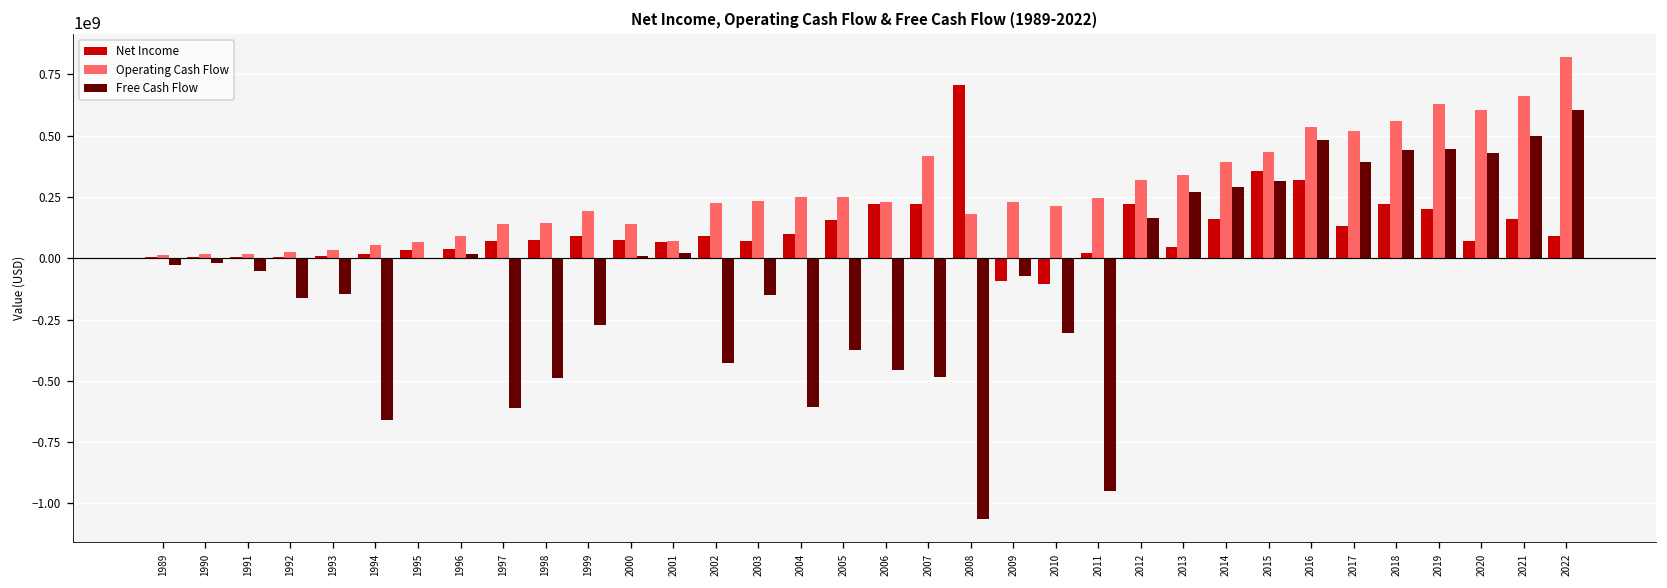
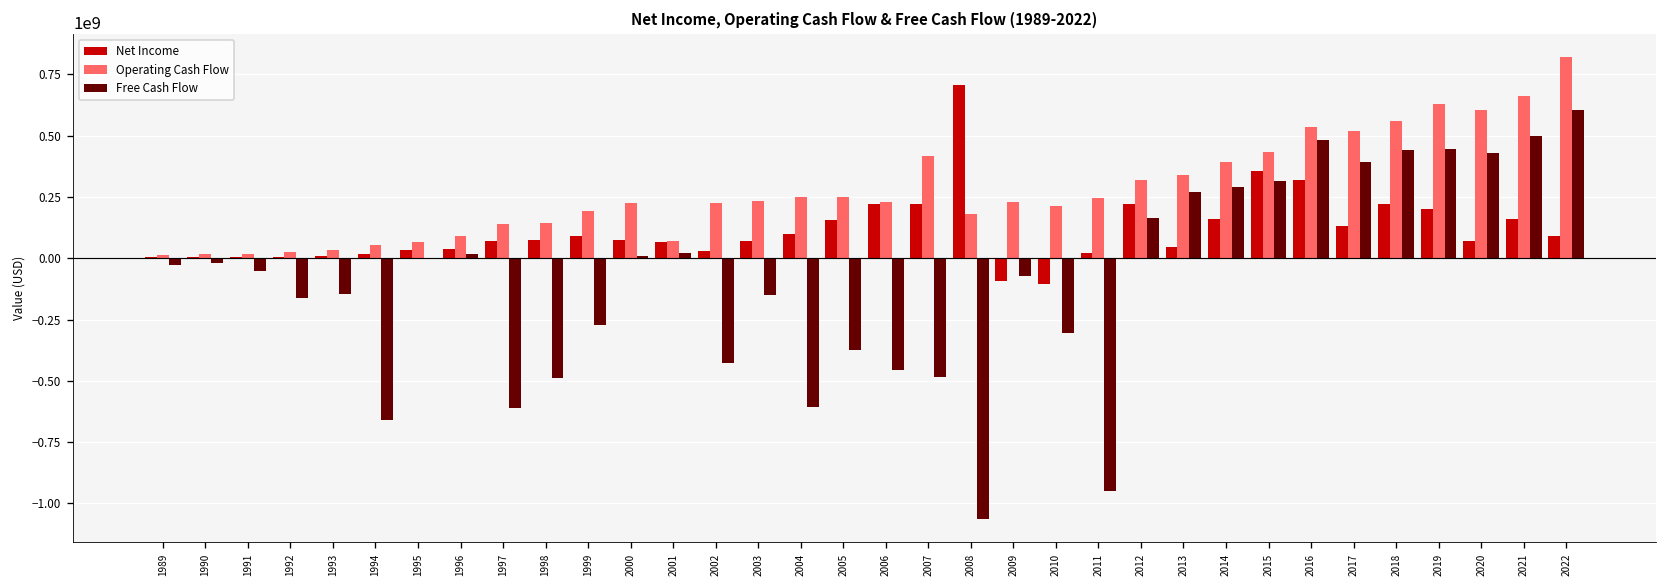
  {
    "Net Income": {
      "1994": 20000000,
      "1995": 30000000,
      "1996": 40000000,
      "1997": 70000000,
      "1998": 70000000,
      "1999": 90000000,
      "2000": 70000000,
      "2001": 70000000,
-     "2002": 90000000,
+     "2002": 30000000,
      "2003": 70000000,
      "2004": 100000000,
      "2005": 160000000,
      "2006": 220000000,
      "2007": 220000000,
      "2008": 710000000,
      "2009": -90000000,
      "2010": -110000000,
      "2011": 20000000,
      "2012": 220000000,
      "2013": 50000000,
      "2014": 160000000,
      "2015": 360000000,
      "2016": 320000000,
      "2017": 130000000,
      "2018": 220000000,
      "2019": 200000000,
      "2020": 70000000,
      "2021": 160000000,
      "2022": 90000000
    },
    "Operating Cash Flow": {
      "1989": 10000000,
      "1990": 20000000,
      "1991": 20000000,
      "1992": 30000000,
      "1993": 30000000,
      "1994": 50000000,
      "1995": 70000000,
      "1996": 90000000,
      "1997": 140000000,
      "1998": 150000000,
      "1999": 190000000,
-     "2000": 140000000,
+     "2000": 220000000,
      "2001": 70000000,
      "2002": 230000000,
      "2003": 230000000,
      "2004": 250000000,
      "2005": 250000000,
      "2006": 230000000,
      "2007": 420000000,
      "2008": 180000000,
      "2009": 230000000,
      "2010": 210000000,
      "2011": 240000000,
      "2012": 320000000,
      "2013": 340000000,
      "2014": 390000000,
      "2015": 430000000,
      "2016": 540000000,
      "2017": 520000000,
      "2018": 560000000,
      "2019": 630000000,
      "2020": 600000000,
      "2021": 660000000,
      "2022": 820000000
    },
    "Free Cash Flow": {
      "1989": -30000000,
      "1990": -20000000,
      "1991": -50000000,
      "1992": -160000000,
      "1993": -140000000,
      "1994": -660000000,
      "1996": 20000000,
      "1997": -610000000,
      "1998": -490000000,
      "1999": -270000000,
      "2001": 20000000,
      "2002": -430000000,
      "2003": -150000000,
      "2004": -610000000,
      "2005": -370000000,
      "2006": -460000000,
      "2007": -490000000,
      "2008": -1060000000,
      "2009": -70000000,
      "2010": -300000000,
      "2011": -950000000,
      "2012": 160000000,
      "2013": 270000000,
      "2014": 290000000,
      "2015": 310000000,
      "2016": 480000000,
      "2017": 390000000,
      "2018": 440000000,
      "2019": 450000000,
      "2020": 430000000,
      "2021": 500000000,
      "2022": 610000000
    }
  }
